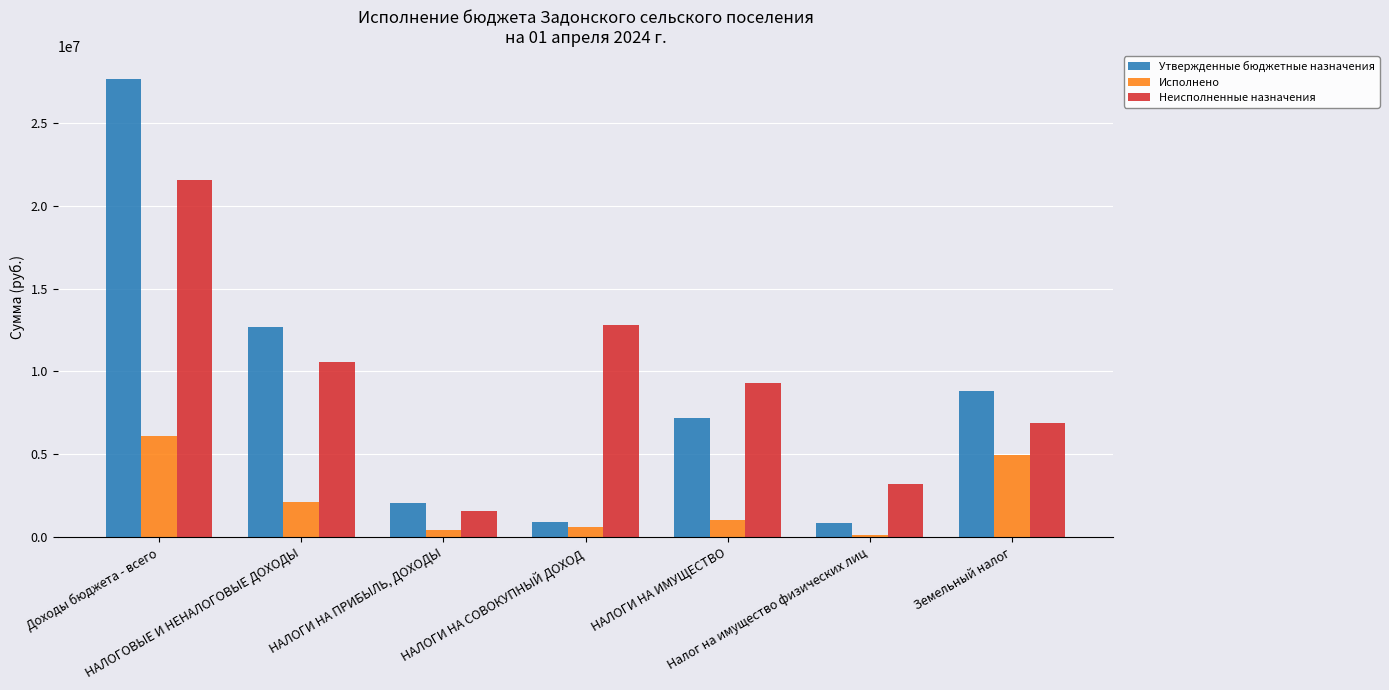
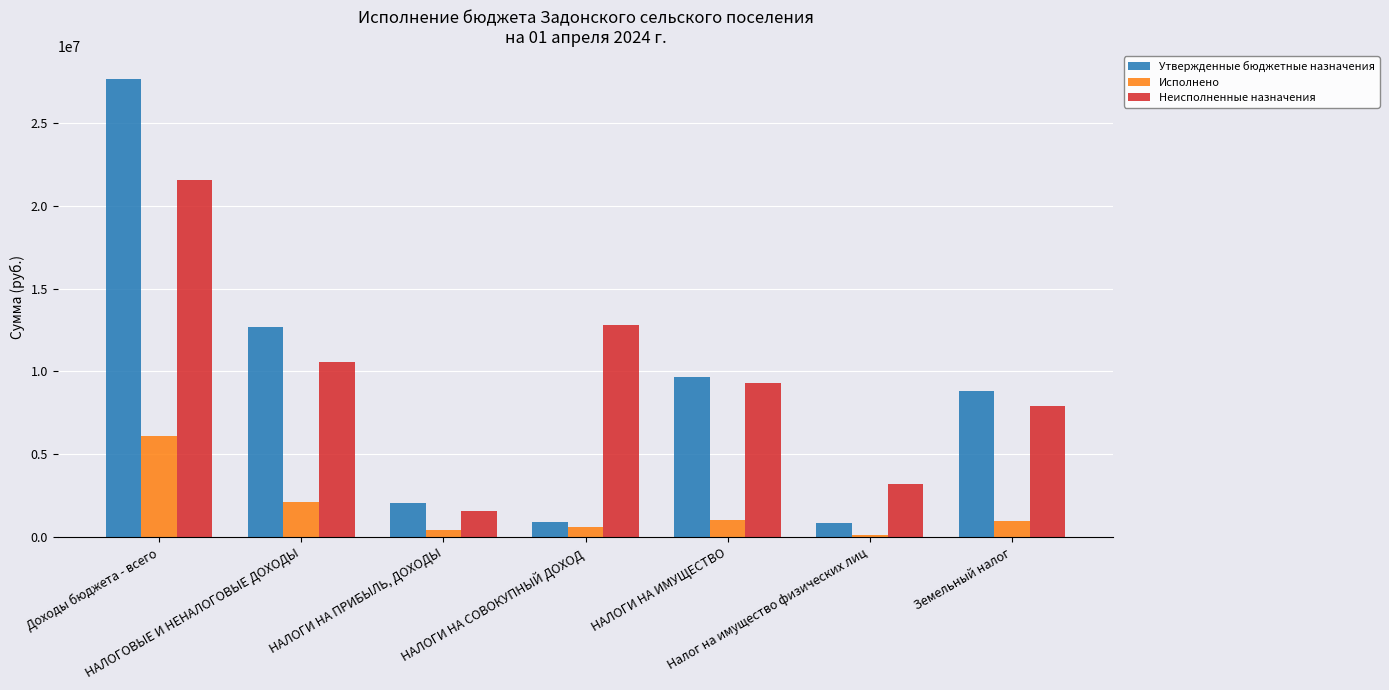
  {
    "Утвержденные бюджетные назначения": {
      "Доходы бюджета - всего": 27600000,
      "НАЛОГОВЫЕ И НЕНАЛОГОВЫЕ ДОХОДЫ": 12700000,
      "НАЛОГИ НА ПРИБЫЛЬ, ДОХОДЫ": 2000000,
      "НАЛОГИ НА СОВОКУПНЫЙ ДОХОД": 900000,
-     "НАЛОГИ НА ИМУЩЕСТВО": 7200000,
+     "НАЛОГИ НА ИМУЩЕСТВО": 9700000,
      "Налог на имущество физических лиц": 900000,
      "Земельный налог": 8800000
    },
    "Исполнено": {
      "Доходы бюджета - всего": 6100000,
      "НАЛОГОВЫЕ И НЕНАЛОГОВЫЕ ДОХОДЫ": 2100000,
      "НАЛОГИ НА ПРИБЫЛЬ, ДОХОДЫ": 400000,
      "НАЛОГИ НА СОВОКУПНЫЙ ДОХОД": 600000,
      "НАЛОГИ НА ИМУЩЕСТВО": 1000000,
-     "Земельный налог": 4900000
+     "Земельный налог": 900000
    },
    "Неисполненные назначения": {
      "Доходы бюджета - всего": 21600000,
      "НАЛОГОВЫЕ И НЕНАЛОГОВЫЕ ДОХОДЫ": 10600000,
      "НАЛОГИ НА ПРИБЫЛЬ, ДОХОДЫ": 1600000,
      "НАЛОГИ НА СОВОКУПНЫЙ ДОХОД": 12800000,
      "НАЛОГИ НА ИМУЩЕСТВО": 9300000,
      "Налог на имущество физических лиц": 3200000,
-     "Земельный налог": 6900000
+     "Земельный налог": 7900000
    }
  }
